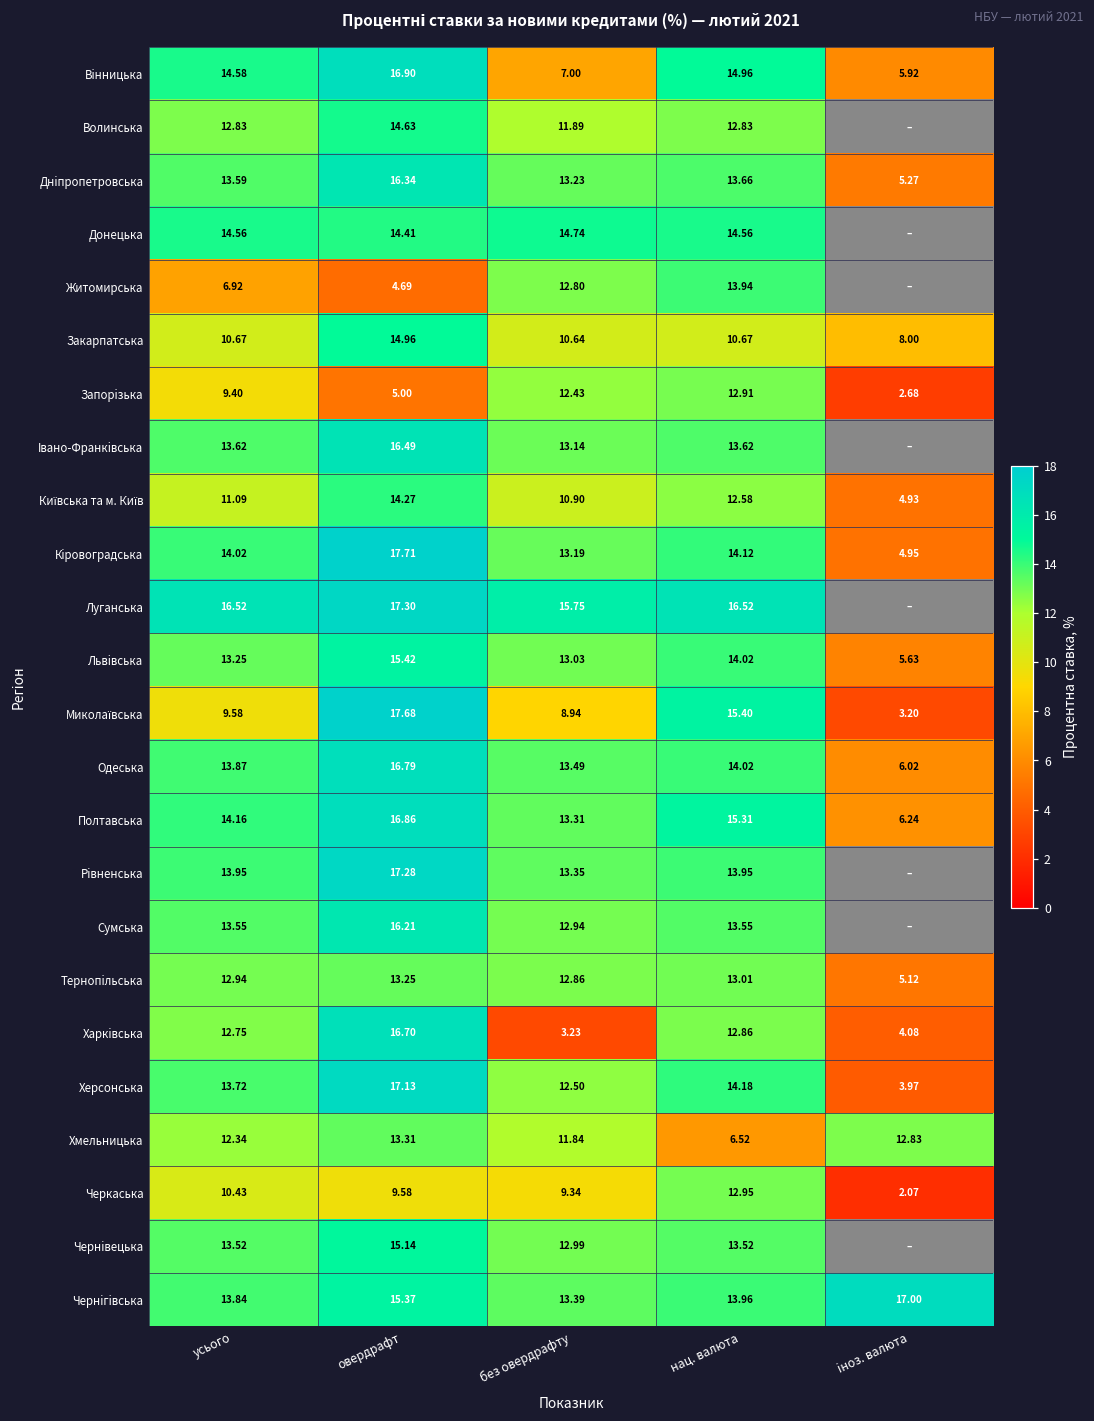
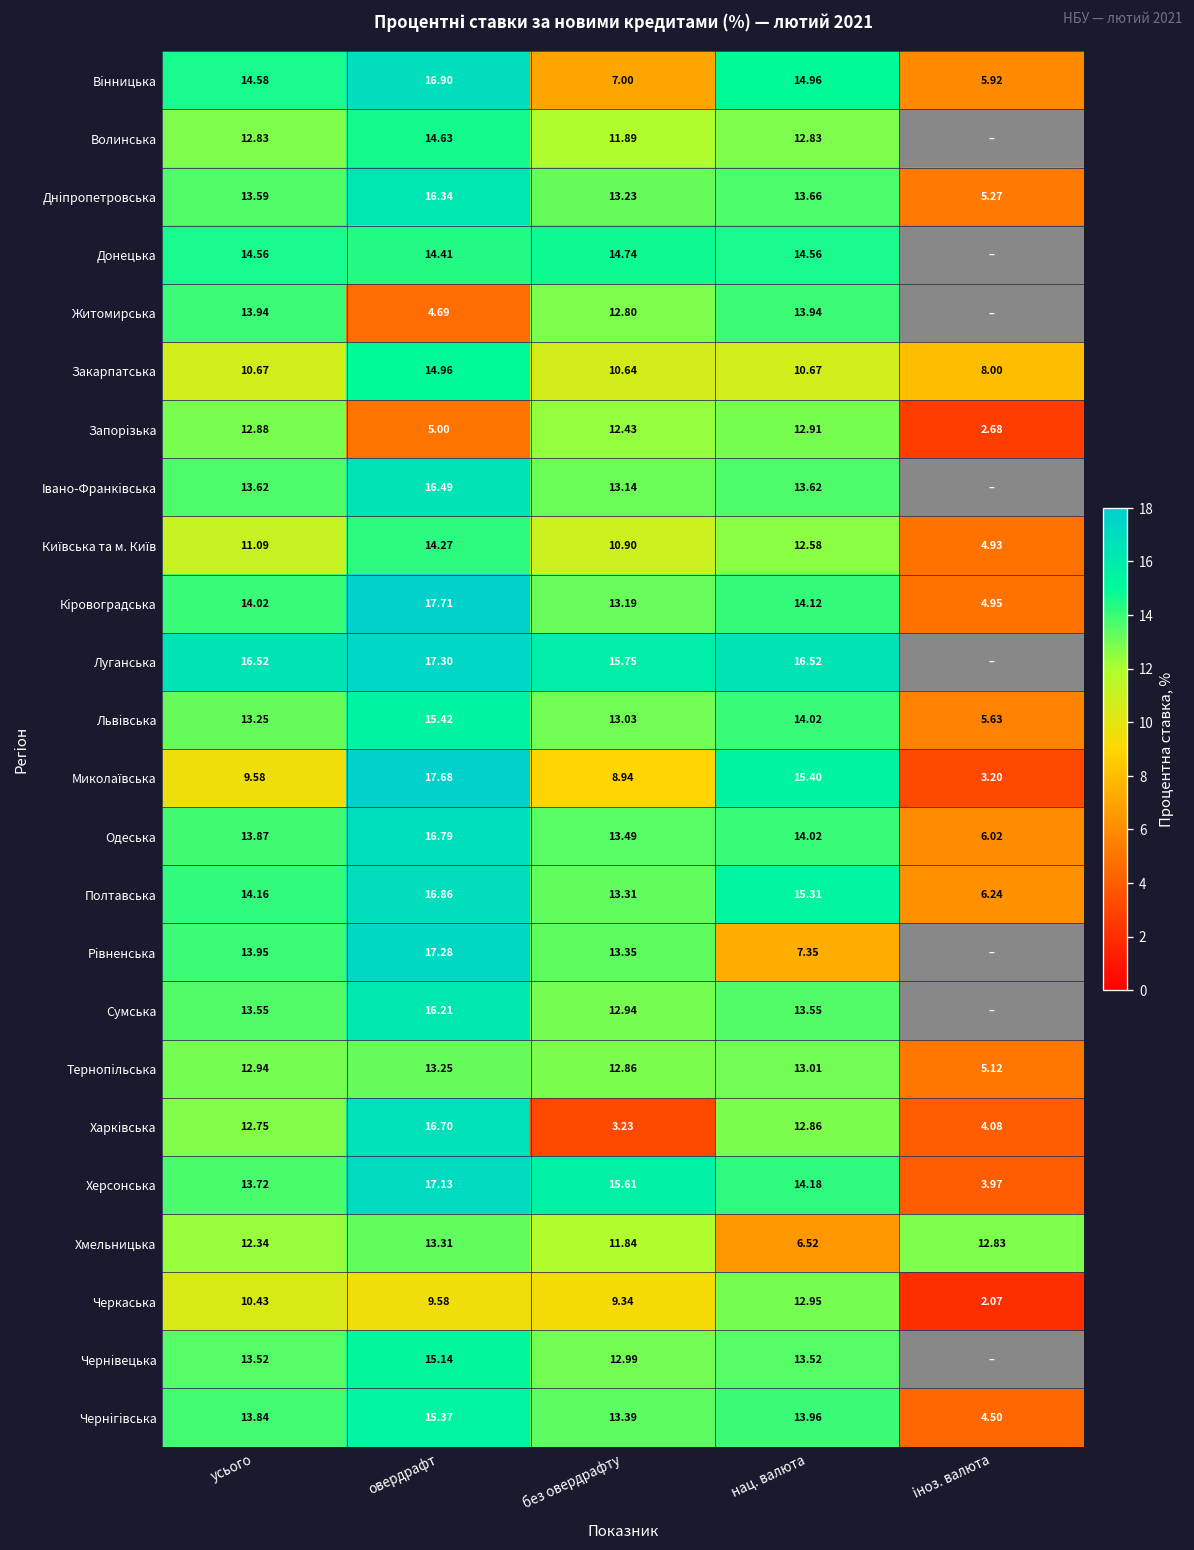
  {
    "Вiнницька": {
      "усього": 14.58,
      "овердрафт": 16.90,
      "без овердрафту": 7.00,
      "нац. валюта": 14.96,
      "iноз. валюта": 5.92
    },
    "Волинська": {
      "усього": 12.83,
      "овердрафт": 14.63,
      "без овердрафту": 11.89,
      "нац. валюта": 12.83
    },
    "Днiпропетровська": {
      "усього": 13.59,
      "овердрафт": 16.34,
      "без овердрафту": 13.23,
      "нац. валюта": 13.66,
      "iноз. валюта": 5.27
    },
    "Донецька": {
      "усього": 14.56,
      "овердрафт": 14.41,
      "без овердрафту": 14.74,
      "нац. валюта": 14.56
    },
    "Житомирська": {
-     "усього": 6.92,
+     "усього": 13.94,
      "овердрафт": 4.69,
      "без овердрафту": 12.80,
      "нац. валюта": 13.94
    },
    "Закарпатська": {
      "усього": 10.67,
      "овердрафт": 14.96,
      "без овердрафту": 10.64,
      "нац. валюта": 10.67,
      "iноз. валюта": 8.00
    },
    "Запорiзька": {
-     "усього": 9.40,
+     "усього": 12.88,
      "овердрафт": 5.00,
      "без овердрафту": 12.43,
      "нац. валюта": 12.91,
      "iноз. валюта": 2.68
    },
    "Iвано-Франкiвська": {
      "усього": 13.62,
      "овердрафт": 16.49,
      "без овердрафту": 13.14,
      "нац. валюта": 13.62
    },
    "Київська та м. Київ": {
      "усього": 11.09,
      "овердрафт": 14.27,
      "без овердрафту": 10.90,
      "нац. валюта": 12.58,
      "iноз. валюта": 4.93
    },
    "Кiровоградська": {
      "усього": 14.02,
      "овердрафт": 17.71,
      "без овердрафту": 13.19,
      "нац. валюта": 14.12,
      "iноз. валюта": 4.95
    },
    "Луганська": {
      "усього": 16.52,
      "овердрафт": 17.30,
      "без овердрафту": 15.75,
      "нац. валюта": 16.52
    },
    "Львiвська": {
      "усього": 13.25,
      "овердрафт": 15.42,
      "без овердрафту": 13.03,
      "нац. валюта": 14.02,
      "iноз. валюта": 5.63
    },
    "Миколаївська": {
      "усього": 9.58,
      "овердрафт": 17.68,
      "без овердрафту": 8.94,
      "нац. валюта": 15.40,
      "iноз. валюта": 3.20
    },
    "Одеська": {
      "усього": 13.87,
      "овердрафт": 16.79,
      "без овердрафту": 13.49,
      "нац. валюта": 14.02,
      "iноз. валюта": 6.02
    },
    "Полтавська": {
      "усього": 14.16,
      "овердрафт": 16.86,
      "без овердрафту": 13.31,
      "нац. валюта": 15.31,
      "iноз. валюта": 6.24
    },
    "Рiвненська": {
      "усього": 13.95,
      "овердрафт": 17.28,
      "без овердрафту": 13.35,
-     "нац. валюта": 13.95
+     "нац. валюта": 7.35
    },
    "Сумська": {
      "усього": 13.55,
      "овердрафт": 16.21,
      "без овердрафту": 12.94,
      "нац. валюта": 13.55
    },
    "Тернопiльська": {
      "усього": 12.94,
      "овердрафт": 13.25,
      "без овердрафту": 12.86,
      "нац. валюта": 13.01,
      "iноз. валюта": 5.12
    },
    "Харкiвська": {
      "усього": 12.75,
      "овердрафт": 16.70,
      "без овердрафту": 3.23,
      "нац. валюта": 12.86,
      "iноз. валюта": 4.08
    },
    "Херсонська": {
      "усього": 13.72,
      "овердрафт": 17.13,
-     "без овердрафту": 12.50,
+     "без овердрафту": 15.61,
      "нац. валюта": 14.18,
      "iноз. валюта": 3.97
    },
    "Хмельницька": {
      "усього": 12.34,
      "овердрафт": 13.31,
      "без овердрафту": 11.84,
      "нац. валюта": 6.52,
      "iноз. валюта": 12.83
    },
    "Черкаська": {
      "усього": 10.43,
      "овердрафт": 9.58,
      "без овердрафту": 9.34,
      "нац. валюта": 12.95,
      "iноз. валюта": 2.07
    },
    "Чернiвецька": {
      "усього": 13.52,
      "овердрафт": 15.14,
      "без овердрафту": 12.99,
      "нац. валюта": 13.52
    },
    "Чернiгiвська": {
      "усього": 13.84,
      "овердрафт": 15.37,
      "без овердрафту": 13.39,
      "нац. валюта": 13.96,
-     "iноз. валюта": 17.00
+     "iноз. валюта": 4.50
    }
  }
